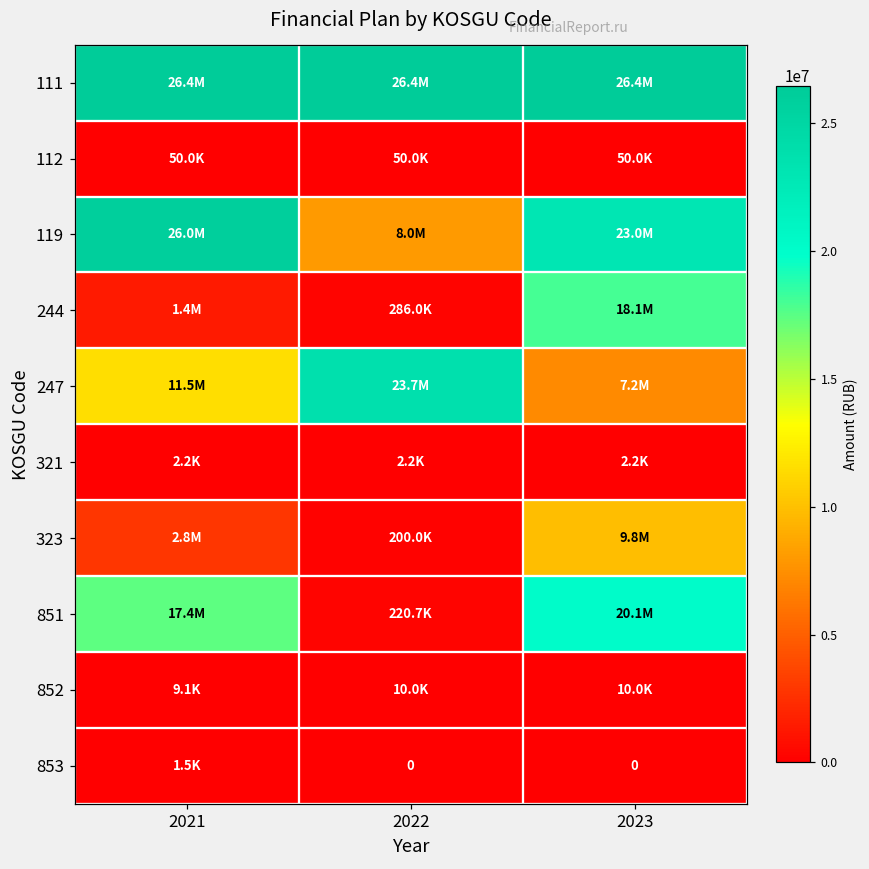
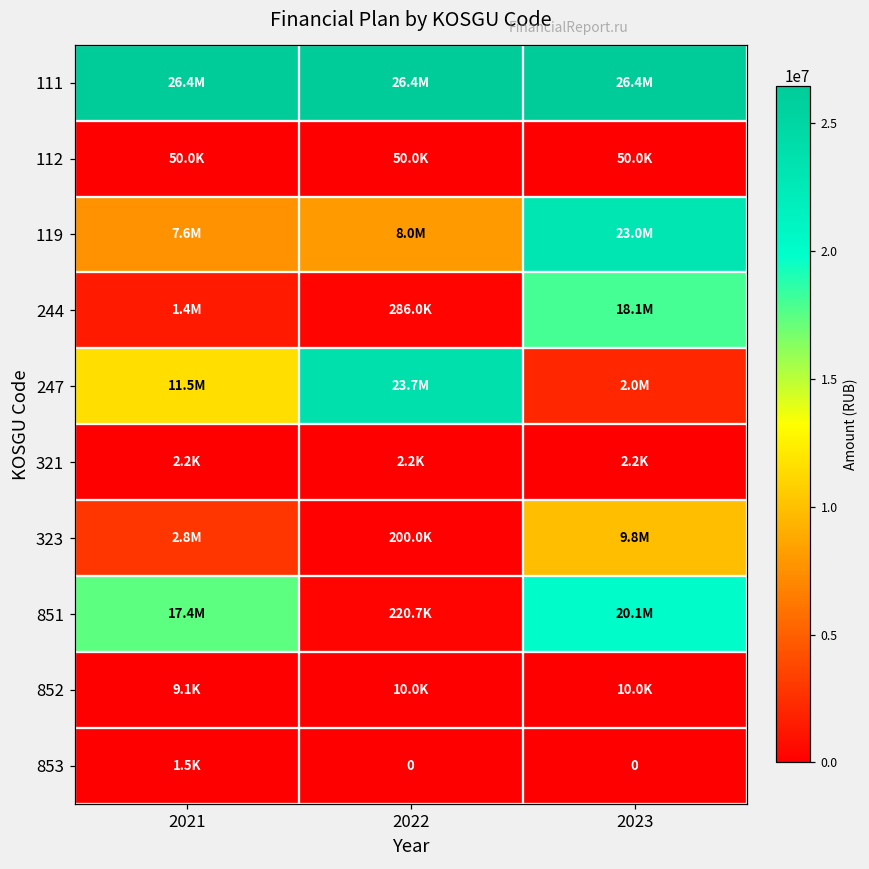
  {
    "111": {
      "2021": "26.4M",
      "2022": "26.4M",
      "2023": "26.4M"
    },
    "112": {
      "2021": "50.0K",
      "2022": "50.0K",
      "2023": "50.0K"
    },
    "119": {
-     "2021": "26.0M",
+     "2021": "7.6M",
      "2022": "8.0M",
      "2023": "23.0M"
    },
    "244": {
      "2021": "1.4M",
      "2022": "286.0K",
      "2023": "18.1M"
    },
    "247": {
      "2021": "11.5M",
      "2022": "23.7M",
-     "2023": "7.2M"
+     "2023": "2.0M"
    },
    "321": {
      "2021": "2.2K",
      "2022": "2.2K",
      "2023": "2.2K"
    },
    "323": {
      "2021": "2.8M",
      "2022": "200.0K",
      "2023": "9.8M"
    },
    "851": {
      "2021": "17.4M",
      "2022": "220.7K",
      "2023": "20.1M"
    },
    "852": {
      "2021": "9.1K",
      "2022": "10.0K",
      "2023": "10.0K"
    },
    "853": {
      "2021": "1.5K",
      "2022": "0",
      "2023": "0"
    }
  }
